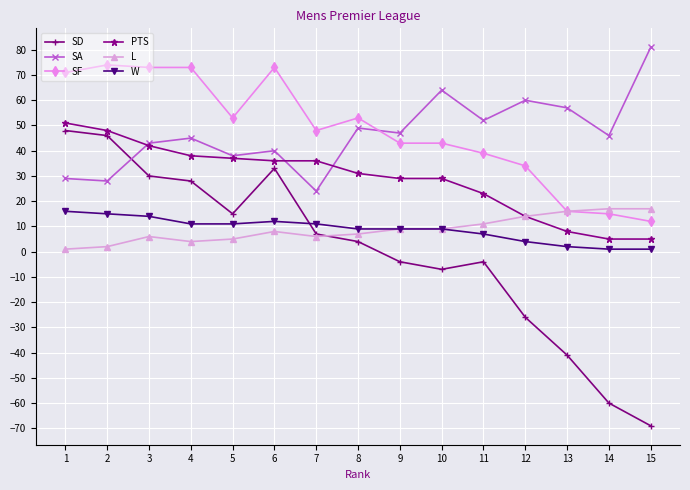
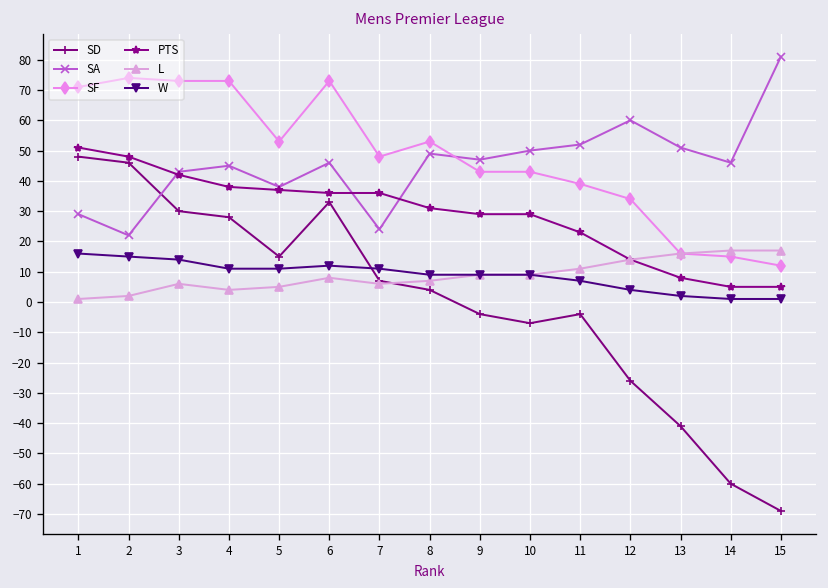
  {
    "SA": {
      "1": 29,
-     "2": 28,
+     "2": 22,
      "4": 45,
-     "6": 40,
+     "6": 46,
      "7": 24,
      "8": 49,
      "9": 47,
-     "10": 64,
+     "10": 50,
      "11": 52,
      "12": 60,
-     "13": 57,
+     "13": 51,
      "14": 46,
      "15": 81
    }
  }
